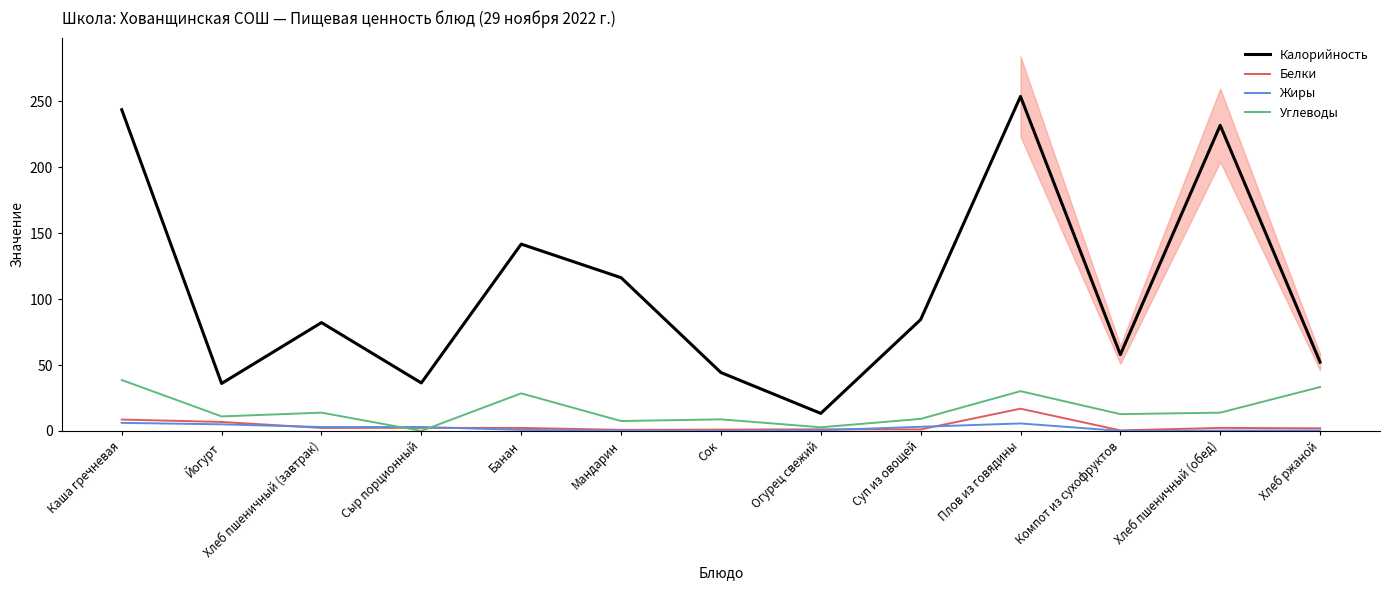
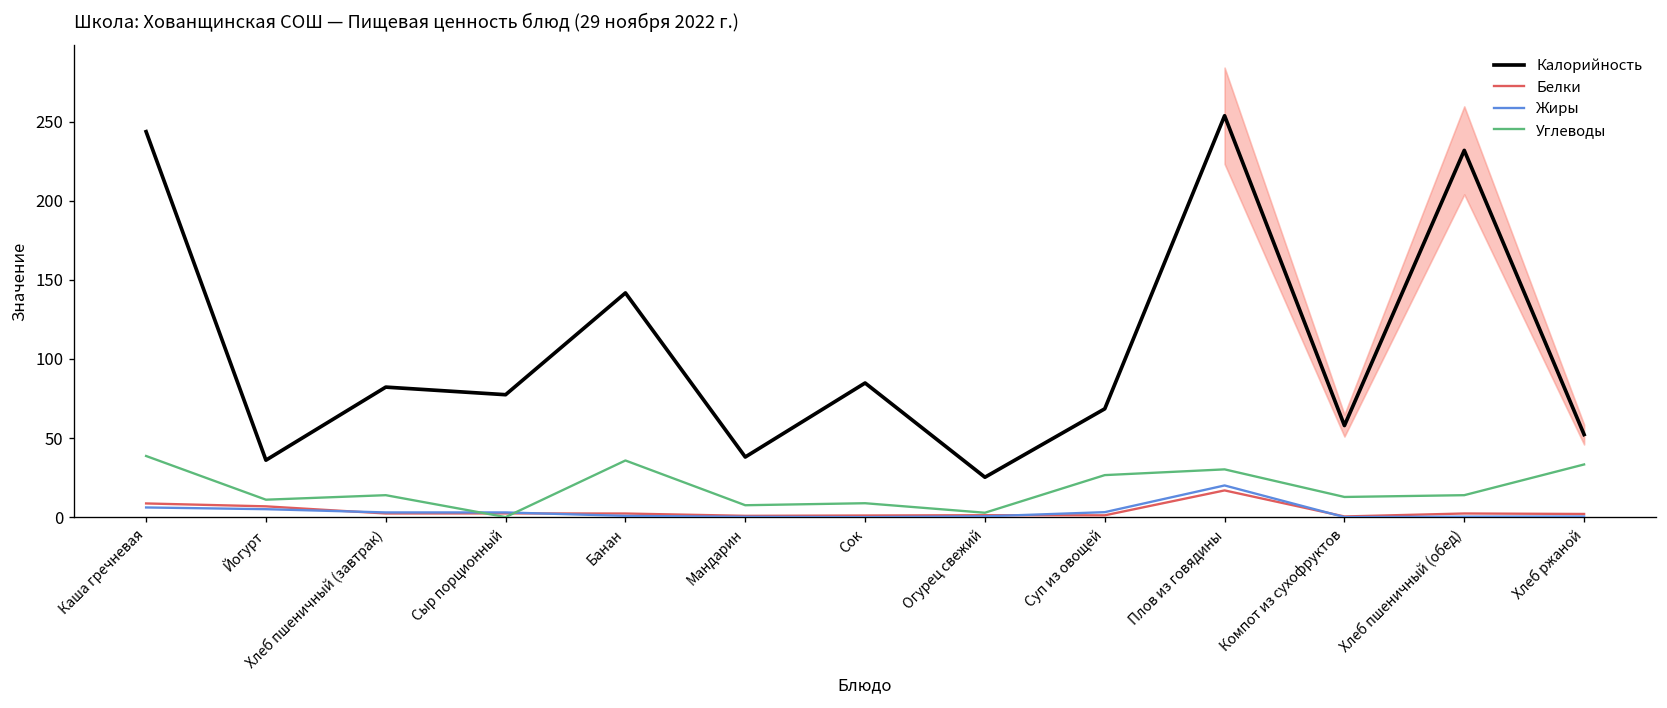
  {
    "Калорийность": {
      "Каша гречневая": 244,
      "Йогурт": 36,
      "Хлеб пшеничный (завтрак)": 82,
-     "Сыр порционный": 36,
+     "Сыр порционный": 77,
      "Банан": 142,
-     "Мандарин": 116,
-     "Сок": 44,
-     "Огурец свежий": 13,
-     "Суп из овощей": 84,
+     "Мандарин": 38,
+     "Сок": 85,
+     "Огурец свежий": 25,
+     "Суп из овощей": 68,
      "Плов из говядины": 254,
      "Компот из сухофруктов": 58,
      "Хлеб пшеничный (обед)": 232,
      "Хлеб ржаной": 52
    },
    "Жиры": {
      "Каша гречневая": 6,
      "Суп из овощей": 3,
-     "Плов из говядины": 6,
+     "Плов из говядины": 20,
      "Хлеб пшеничный (обед)": 0
    },
    "Углеводы": {
      "Каша гречневая": 39,
      "Йогурт": 11,
      "Хлеб пшеничный (завтрак)": 14,
      "Сыр порционный": 0,
-     "Банан": 29,
+     "Банан": 36,
      "Мандарин": 8,
      "Сок": 9,
-     "Суп из овощей": 9,
+     "Суп из овощей": 27,
      "Плов из говядины": 30,
      "Компот из сухофруктов": 13,
      "Хлеб пшеничный (обед)": 14,
      "Хлеб ржаной": 33
    }
  }
